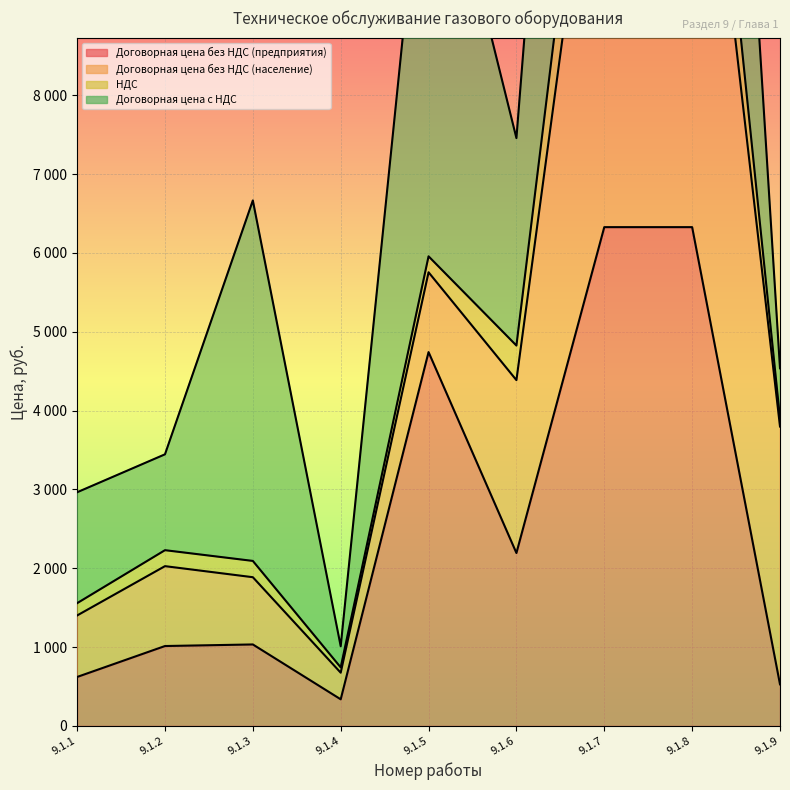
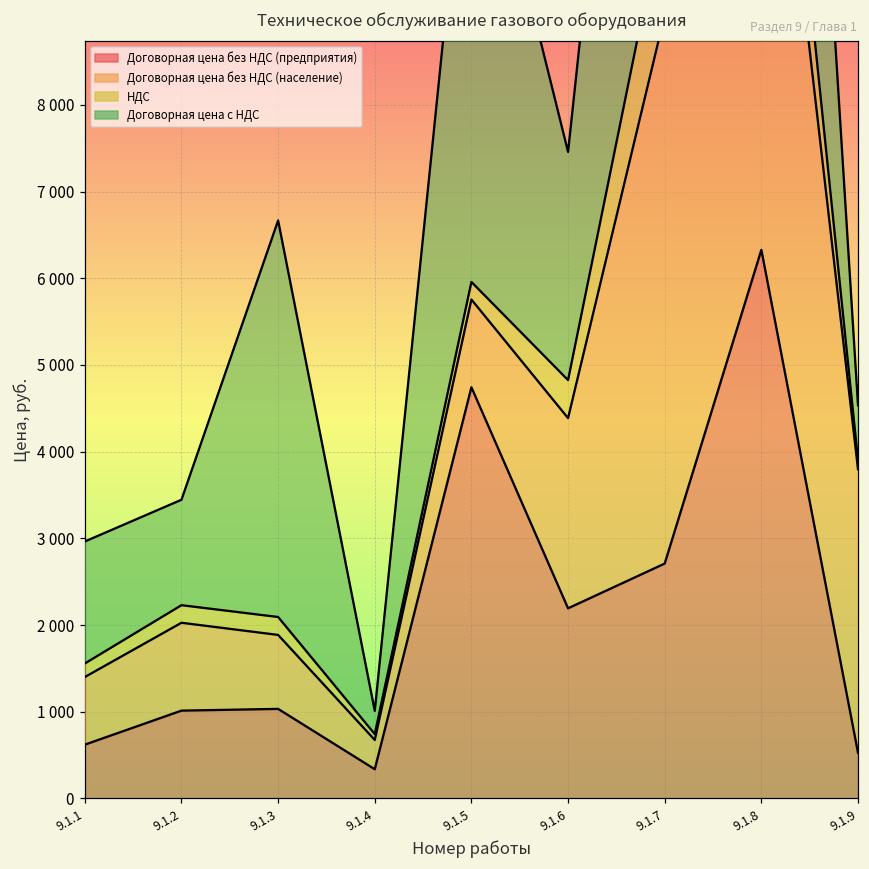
  {
    "Договорная цена без НДС (предприятия)": {
      "9.1.1": 600,
      "9.1.2": 1000,
      "9.1.3": 1000,
      "9.1.4": 300,
      "9.1.5": 4700,
      "9.1.6": 2200,
-     "9.1.7": 6300,
+     "9.1.7": 2700,
      "9.1.8": 6300,
      "9.1.9": 500
    },
    "Договорная цена с НДС": {
      "9.1.1": 1400,
      "9.1.2": 1200,
      "9.1.3": 4600,
      "9.1.4": 300,
      "9.1.6": 2600,
      "9.1.9": 600
    }
  }
